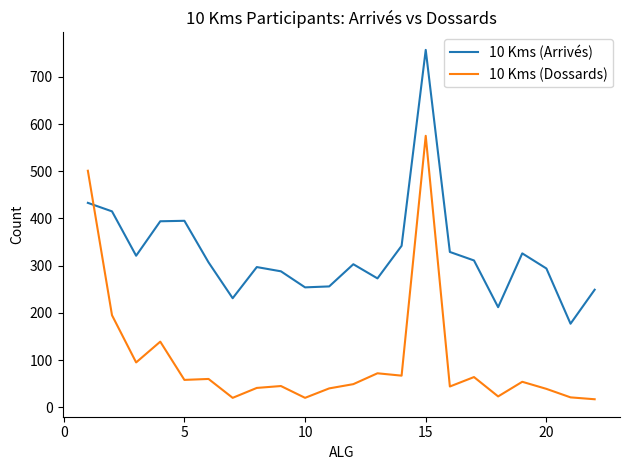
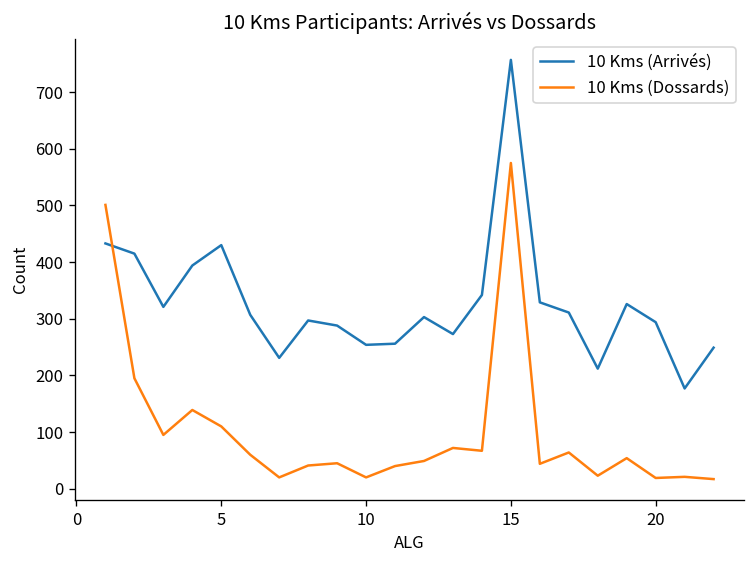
  {
    "10 Kms (Arrivés)": {
-     "5": 400,
+     "5": 430,
      "10": 250,
      "15": 760,
      "20": 290
    },
    "10 Kms (Dossards)": {
-     "5": 60,
+     "5": 110,
      "10": 20,
      "15": 580,
-     "20": 40
+     "20": 20
    }
  }
